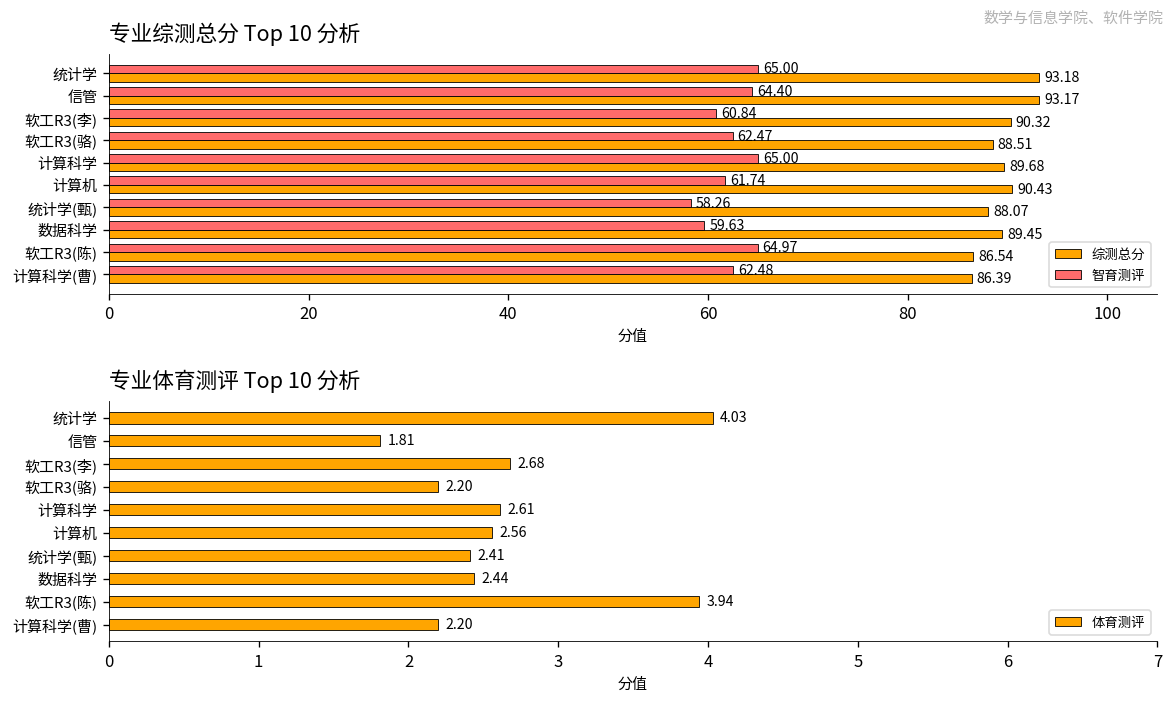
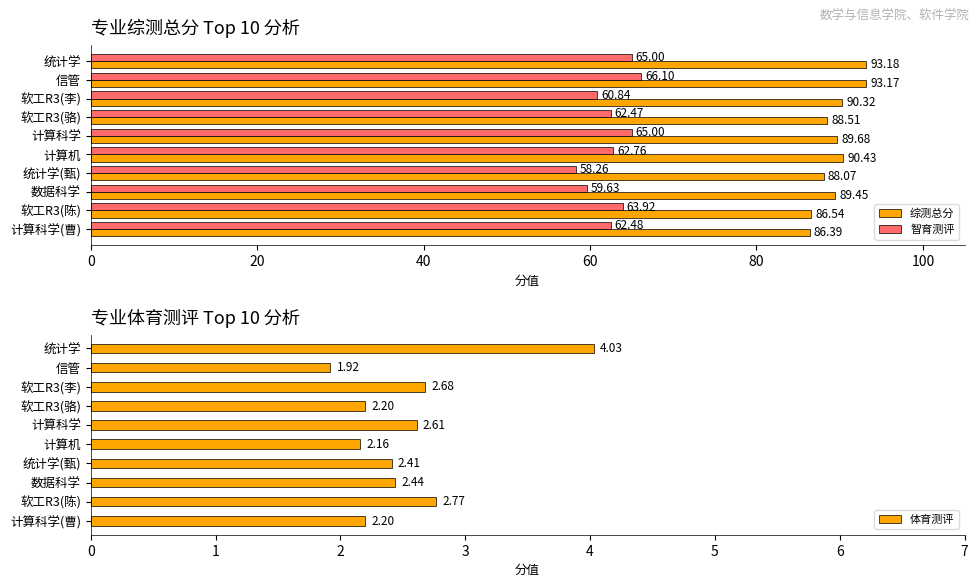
  {
    "专业综测总分 Top 10 分析": {
      "综测总分": {
        "统计学": 93.18,
        "信管": 93.17,
        "软工R3(李)": 90.32,
        "软工R3(骆)": 88.51,
        "计算科学": 89.68,
        "计算机": 90.43,
        "统计学(甄)": 88.07,
        "数据科学": 89.45,
        "软工R3(陈)": 86.54,
        "计算科学(曹)": 86.39
      },
      "智育测评": {
        "统计学": 65.00,
-       "信管": 64.40,
+       "信管": 66.10,
        "软工R3(李)": 60.84,
        "软工R3(骆)": 62.47,
        "计算科学": 65.00,
-       "计算机": 61.74,
+       "计算机": 62.76,
        "统计学(甄)": 58.26,
        "数据科学": 59.63,
-       "软工R3(陈)": 64.97,
+       "软工R3(陈)": 63.92,
        "计算科学(曹)": 62.48
      }
    },
    "专业体育测评 Top 10 分析": {
      "统计学": 4.03,
-     "信管": 1.81,
+     "信管": 1.92,
      "软工R3(李)": 2.68,
      "软工R3(骆)": 2.20,
      "计算科学": 2.61,
-     "计算机": 2.56,
+     "计算机": 2.16,
      "统计学(甄)": 2.41,
      "数据科学": 2.44,
-     "软工R3(陈)": 3.94,
+     "软工R3(陈)": 2.77,
      "计算科学(曹)": 2.20
    }
  }
